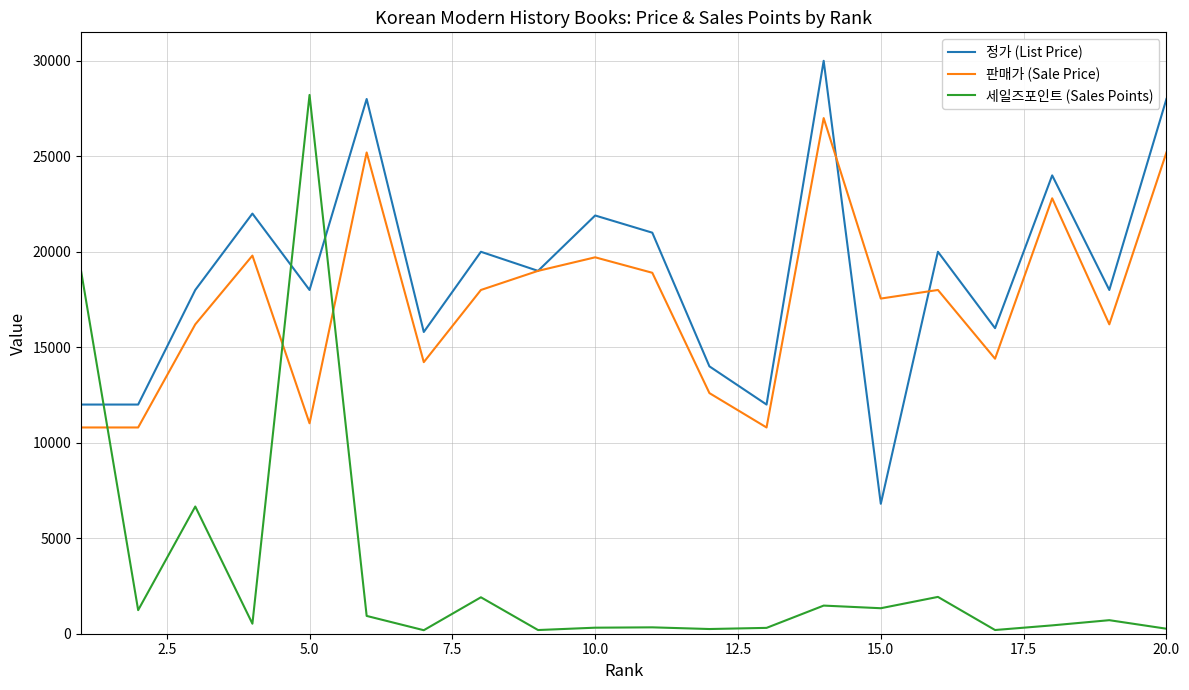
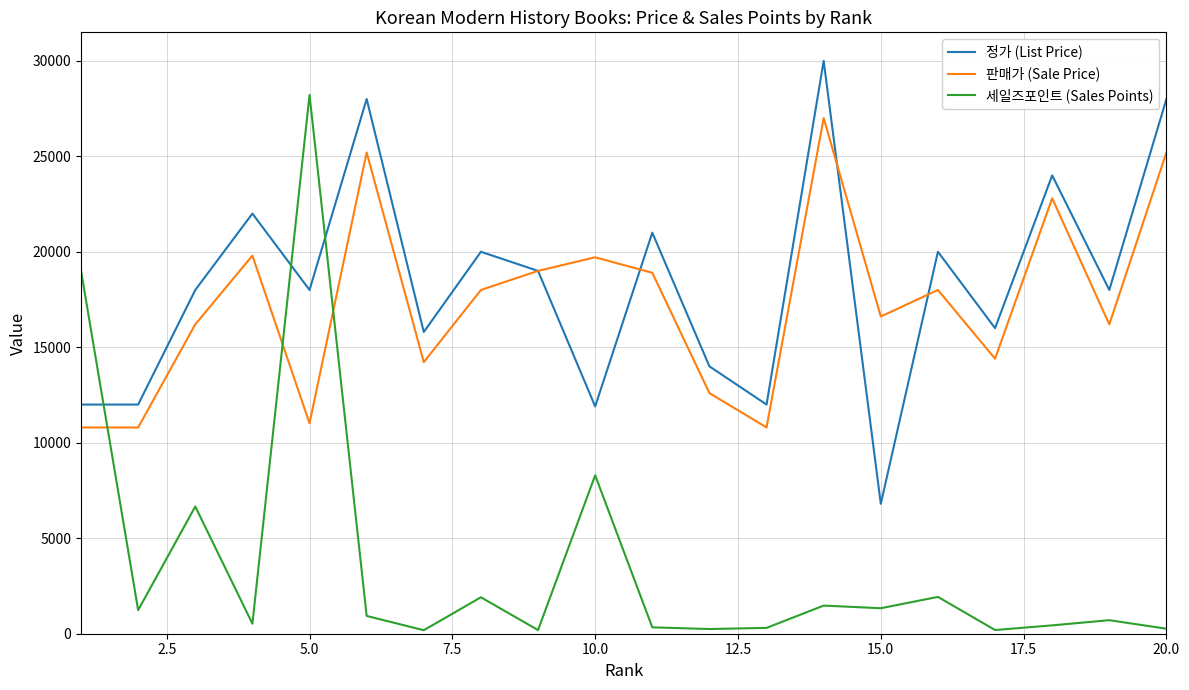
  {
    "정가 (List Price)": {
      "5.0": 18000,
-     "10.0": 21900,
+     "10.0": 11900,
      "15.0": 6800,
      "20.0": 28000
    },
    "판매가 (Sale Price)": {
      "5.0": 11000,
      "10.0": 19700,
-     "15.0": 17600,
+     "15.0": 16600,
      "20.0": 25200
    },
    "세일즈포인트 (Sales Points)": {
      "5.0": 28200,
-     "10.0": 300,
+     "10.0": 8300,
      "15.0": 1300,
      "20.0": 300
    }
  }
